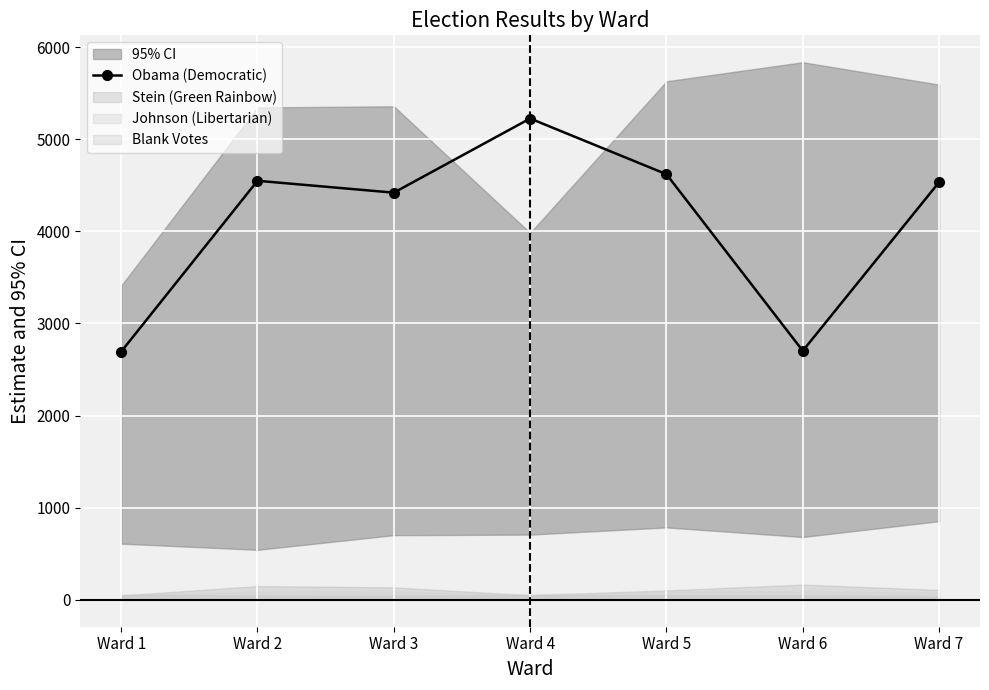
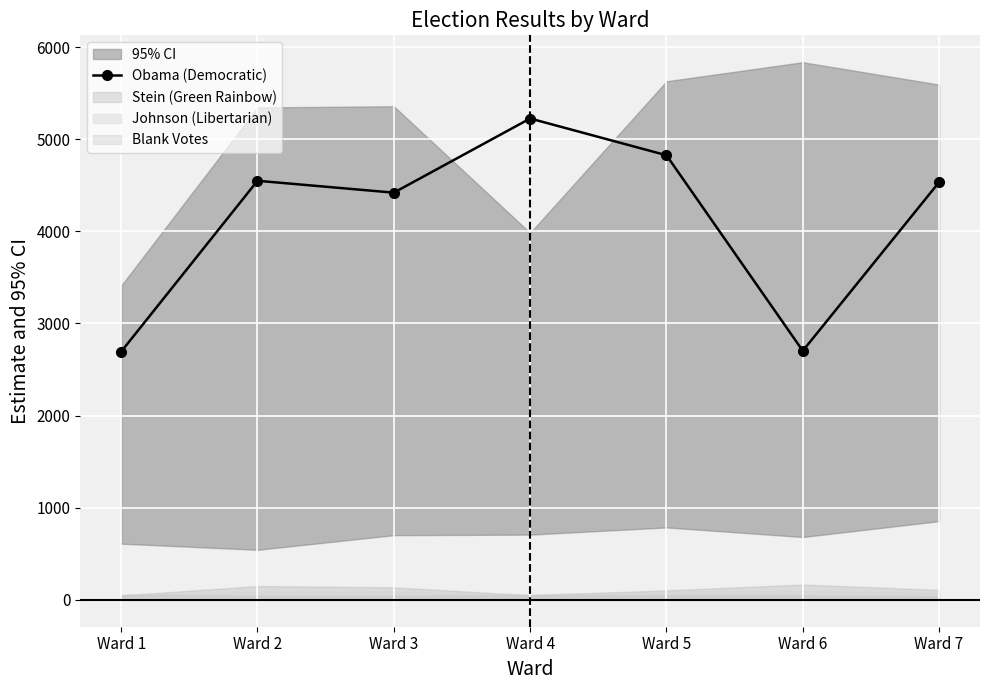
  {
    "Obama (Democratic)": {
      "Ward 1": 2700,
      "Ward 2": 4500,
      "Ward 3": 4400,
      "Ward 4": 5200,
-     "Ward 5": 4600,
+     "Ward 5": 4800,
      "Ward 6": 2700,
      "Ward 7": 4500
    }
  }
